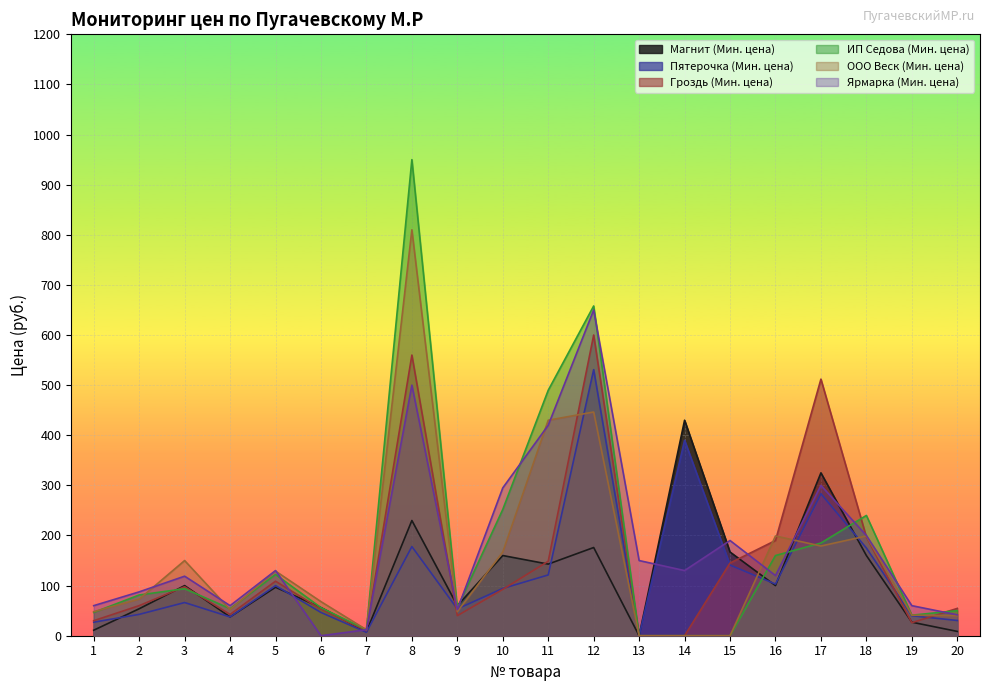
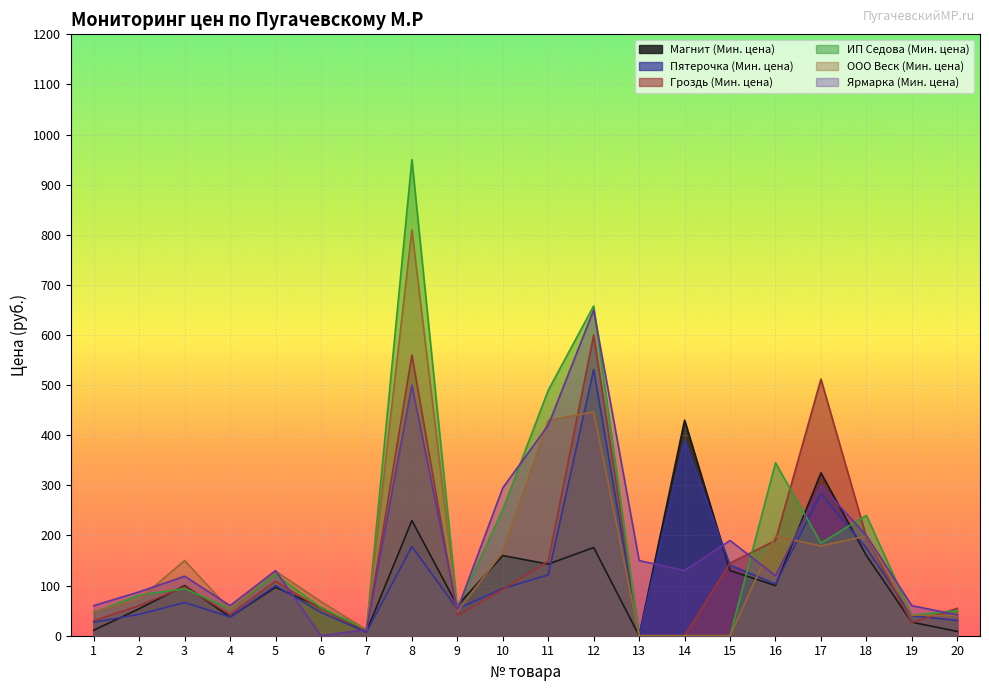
  {
    "Магнит (Мин. цена)": {
      "1": 10,
      "2": 50,
      "8": 230,
      "10": 160,
      "11": 140,
      "12": 180,
      "14": 430,
-     "15": 170,
+     "15": 130,
      "17": 330,
      "18": 160,
      "20": 10
    },
    "ИП Седова (Мин. цена)": {
      "2": 80,
      "5": 120,
      "8": 950,
      "10": 250,
      "11": 490,
      "12": 660,
-     "16": 160,
+     "16": 350,
      "17": 190,
      "18": 240
    }
  }
